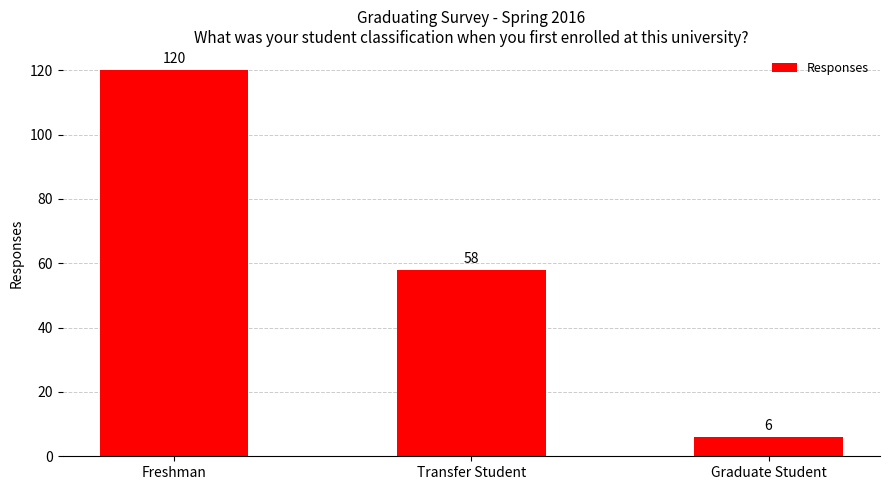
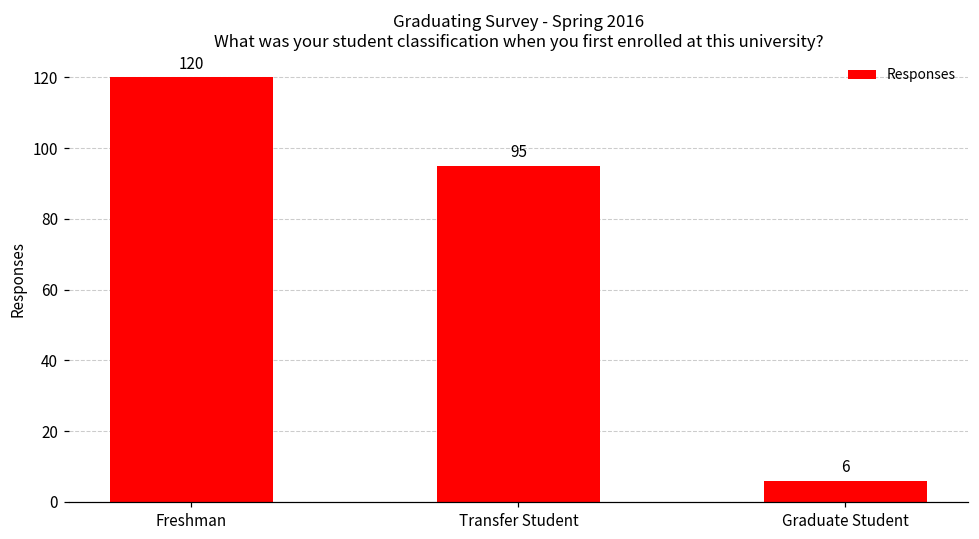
  {
    "Freshman": 120,
-   "Transfer Student": 58,
+   "Transfer Student": 95,
    "Graduate Student": 6
  }
